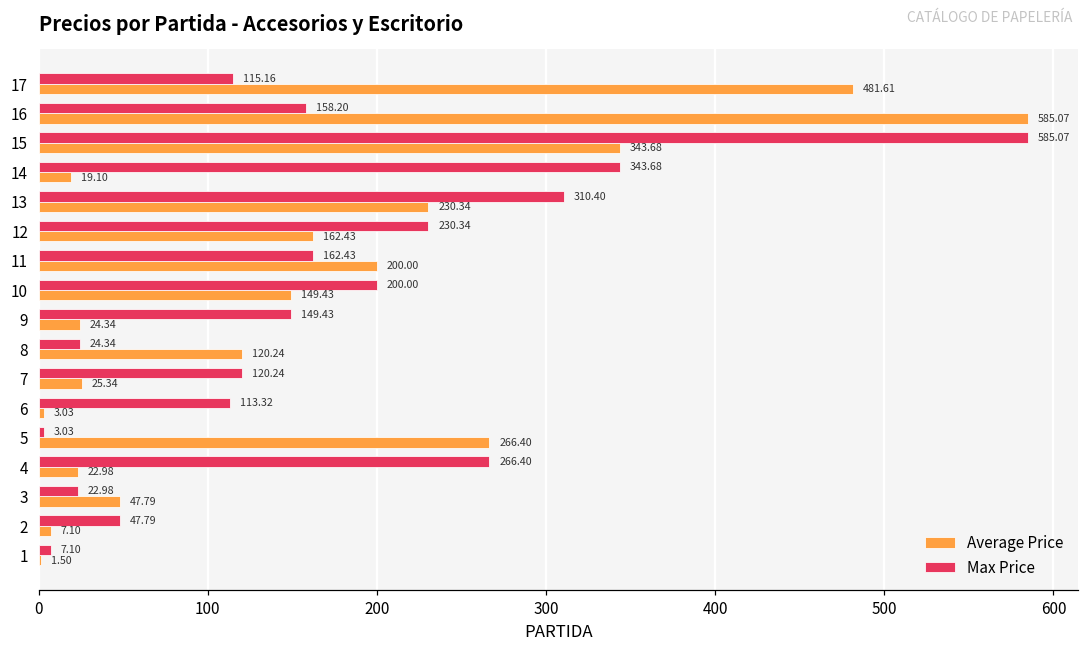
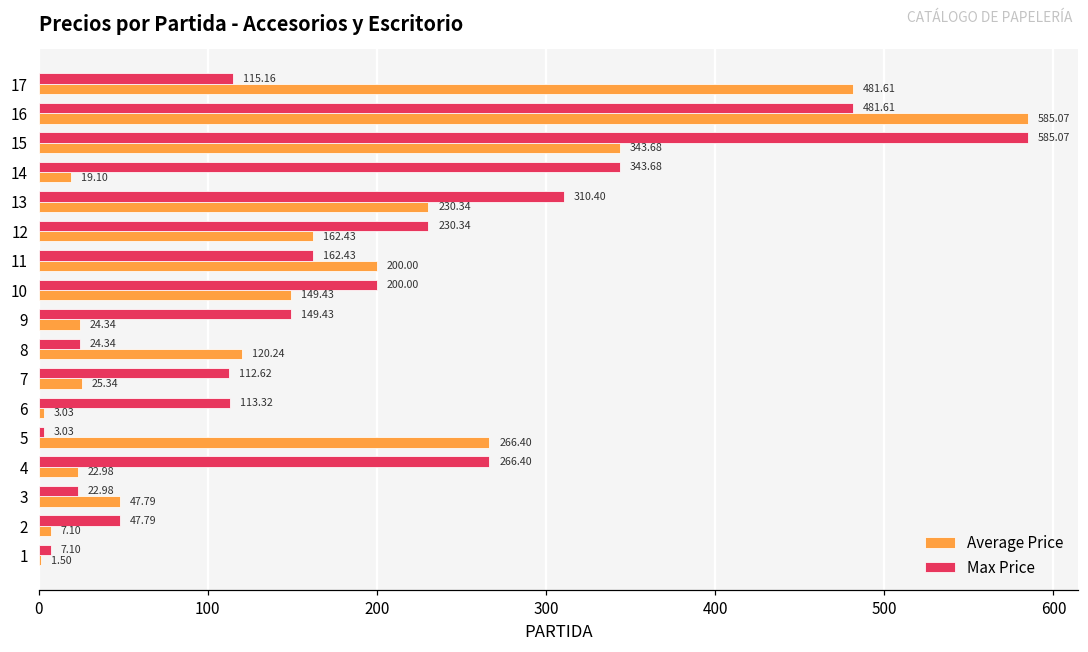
  {
    "Average Price": {
      "17": 481.61,
      "16": 585.07,
      "15": 343.68,
      "14": 19.10,
      "13": 230.34,
      "12": 162.43,
      "11": 200.00,
      "10": 149.43,
      "9": 24.34,
      "8": 120.24,
      "7": 25.34,
      "6": 3.03,
      "5": 266.40,
      "4": 22.98,
      "3": 47.79,
      "2": 7.10,
      "1": 1.50
    },
    "Max Price": {
      "17": 115.16,
-     "16": 158.20,
+     "16": 481.61,
      "15": 585.07,
      "14": 343.68,
      "13": 310.40,
      "12": 230.34,
      "11": 162.43,
      "10": 200.00,
      "9": 149.43,
      "8": 24.34,
-     "7": 120.24,
+     "7": 112.62,
      "6": 113.32,
      "5": 3.03,
      "4": 266.40,
      "3": 22.98,
      "2": 47.79,
      "1": 7.10
    }
  }
